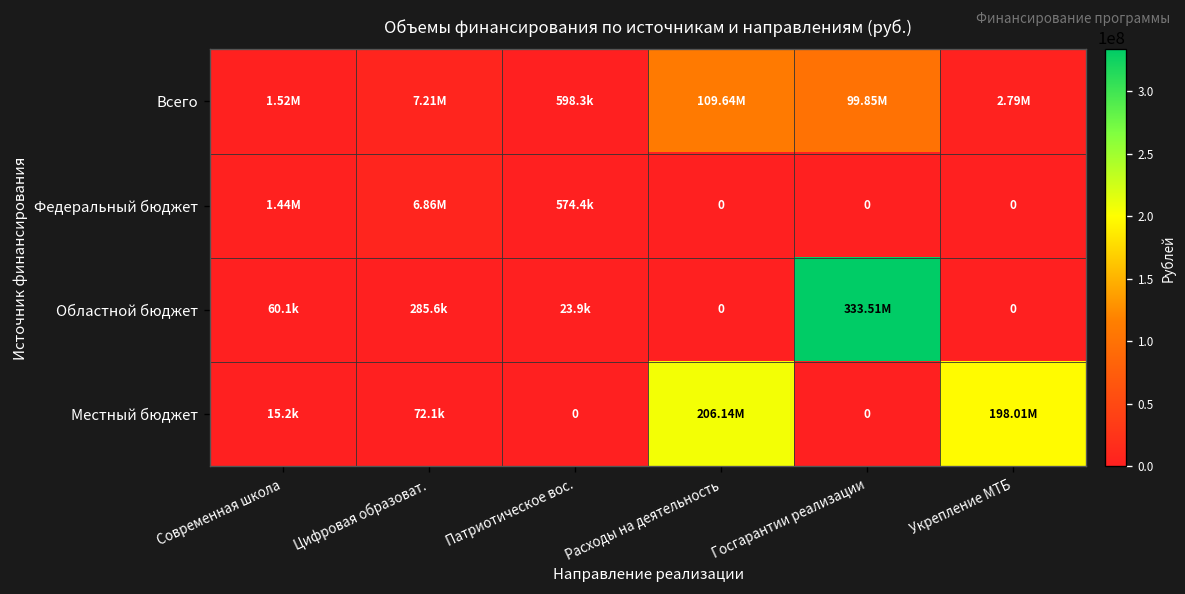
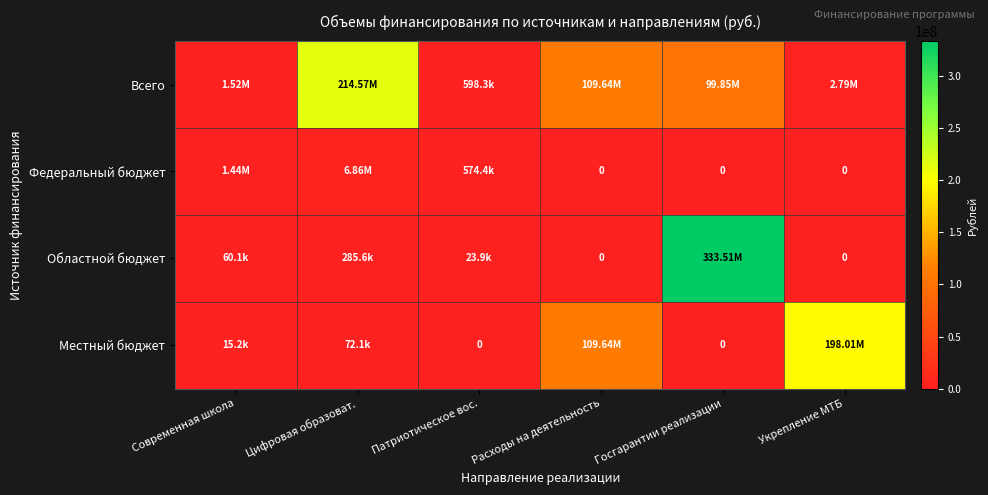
  {
    "Всего": {
      "Современная школа": "1.52M",
-     "Цифровая образоват.": "7.21M",
+     "Цифровая образоват.": "214.57M",
      "Патриотическое вос.": "598.3k",
      "Расходы на деятельность": "109.64M",
      "Госгарантии реализации": "99.85M",
      "Укрепление МТБ": "2.79M"
    },
    "Федеральный бюджет": {
      "Современная школа": "1.44M",
      "Цифровая образоват.": "6.86M",
      "Патриотическое вос.": "574.4k",
      "Расходы на деятельность": "0",
      "Госгарантии реализации": "0",
      "Укрепление МТБ": "0"
    },
    "Областной бюджет": {
      "Современная школа": "60.1k",
      "Цифровая образоват.": "285.6k",
      "Патриотическое вос.": "23.9k",
      "Расходы на деятельность": "0",
      "Госгарантии реализации": "333.51M",
      "Укрепление МТБ": "0"
    },
    "Местный бюджет": {
      "Современная школа": "15.2k",
      "Цифровая образоват.": "72.1k",
      "Патриотическое вос.": "0",
-     "Расходы на деятельность": "206.14M",
+     "Расходы на деятельность": "109.64M",
      "Госгарантии реализации": "0",
      "Укрепление МТБ": "198.01M"
    }
  }
